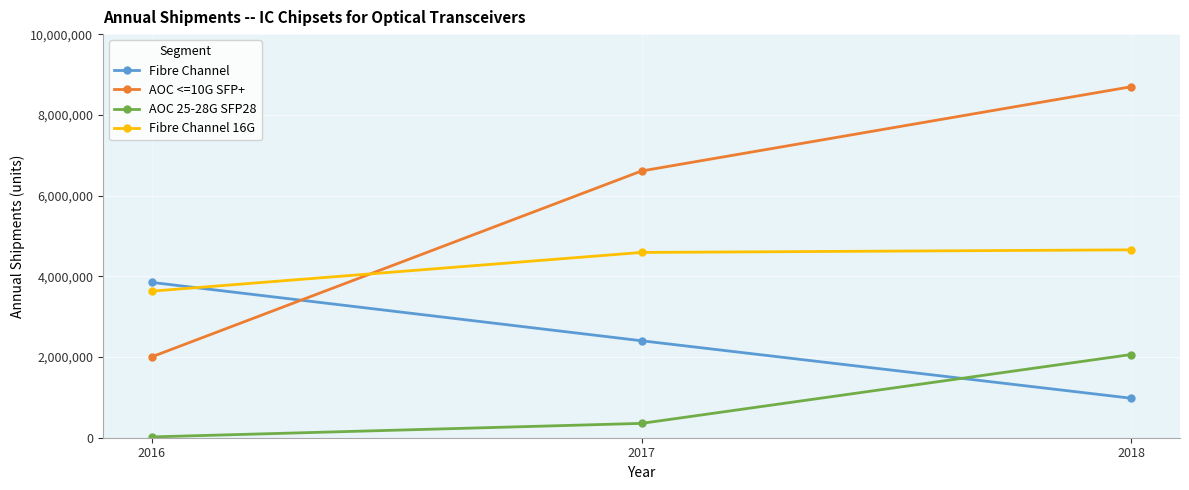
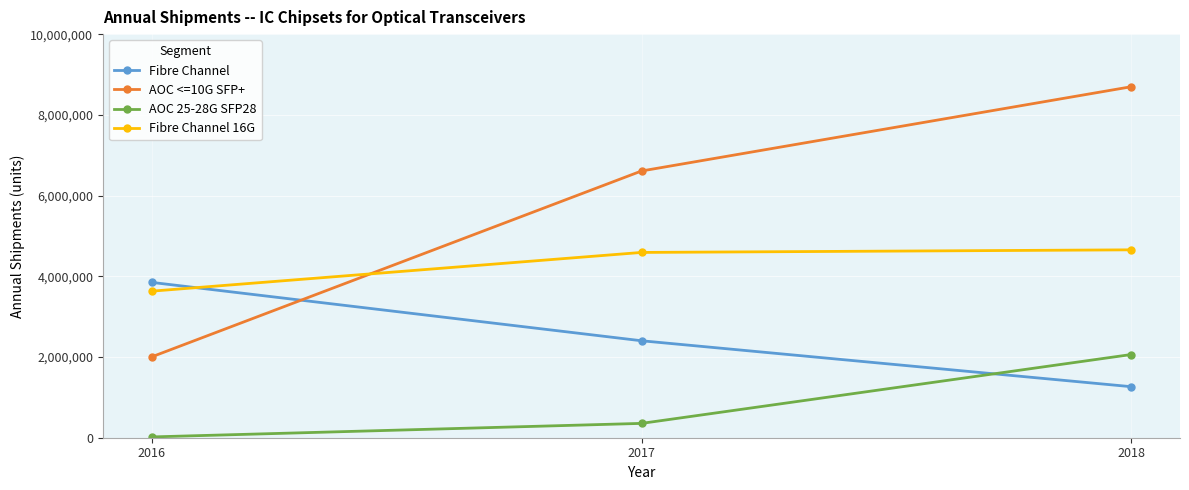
  {
    "Fibre Channel": {
      "2016": "3,800,000",
      "2017": "2,400,000",
-     "2018": "1,000,000"
+     "2018": "1,300,000"
    },
    "AOC <=10G SFP+": {
      "2016": "2,000,000",
      "2017": "6,600,000",
      "2018": "8,700,000"
    },
    "AOC 25-28G SFP28": {
      "2016": "0",
      "2017": "400,000",
      "2018": "2,100,000"
    },
    "Fibre Channel 16G": {
      "2016": "3,600,000",
      "2017": "4,600,000",
      "2018": "4,700,000"
    }
  }
